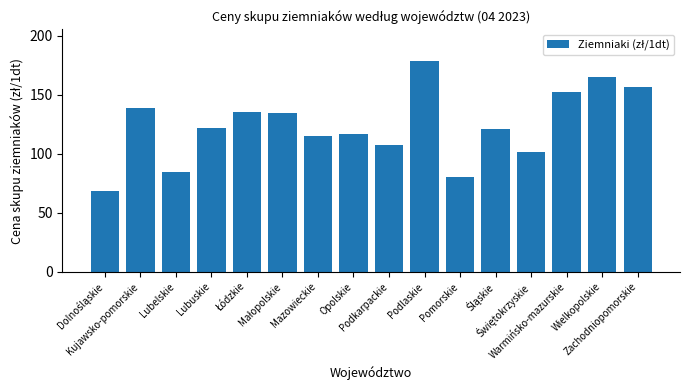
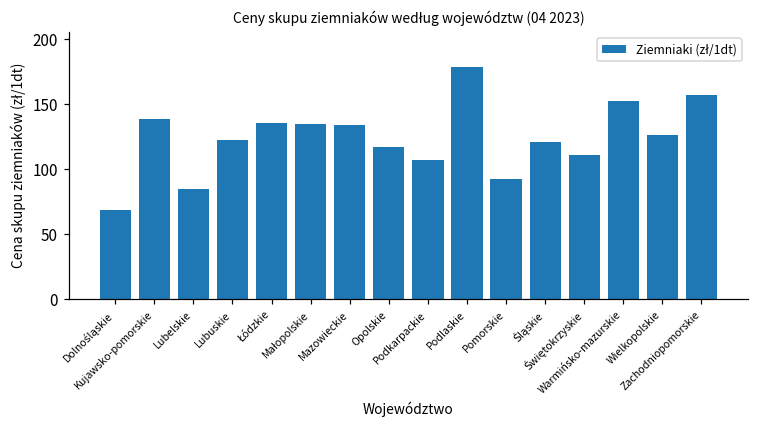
  {
    "Dolnośląskie": 68,
    "Kujawsko-pomorskie": 138,
    "Lubelskie": 84,
    "Lubuskie": 122,
    "Łódzkie": 136,
    "Małopolskie": 134,
-   "Mazowieckie": 115,
+   "Mazowieckie": 134,
    "Opolskie": 117,
    "Podkarpackie": 107,
    "Podlaskie": 179,
-   "Pomorskie": 81,
+   "Pomorskie": 93,
    "Śląskie": 121,
-   "Świętokrzyskie": 101,
+   "Świętokrzyskie": 111,
    "Warmińsko-mazurskie": 152,
-   "Wielkopolskie": 165,
+   "Wielkopolskie": 127,
    "Zachodniopomorskie": 157
  }
